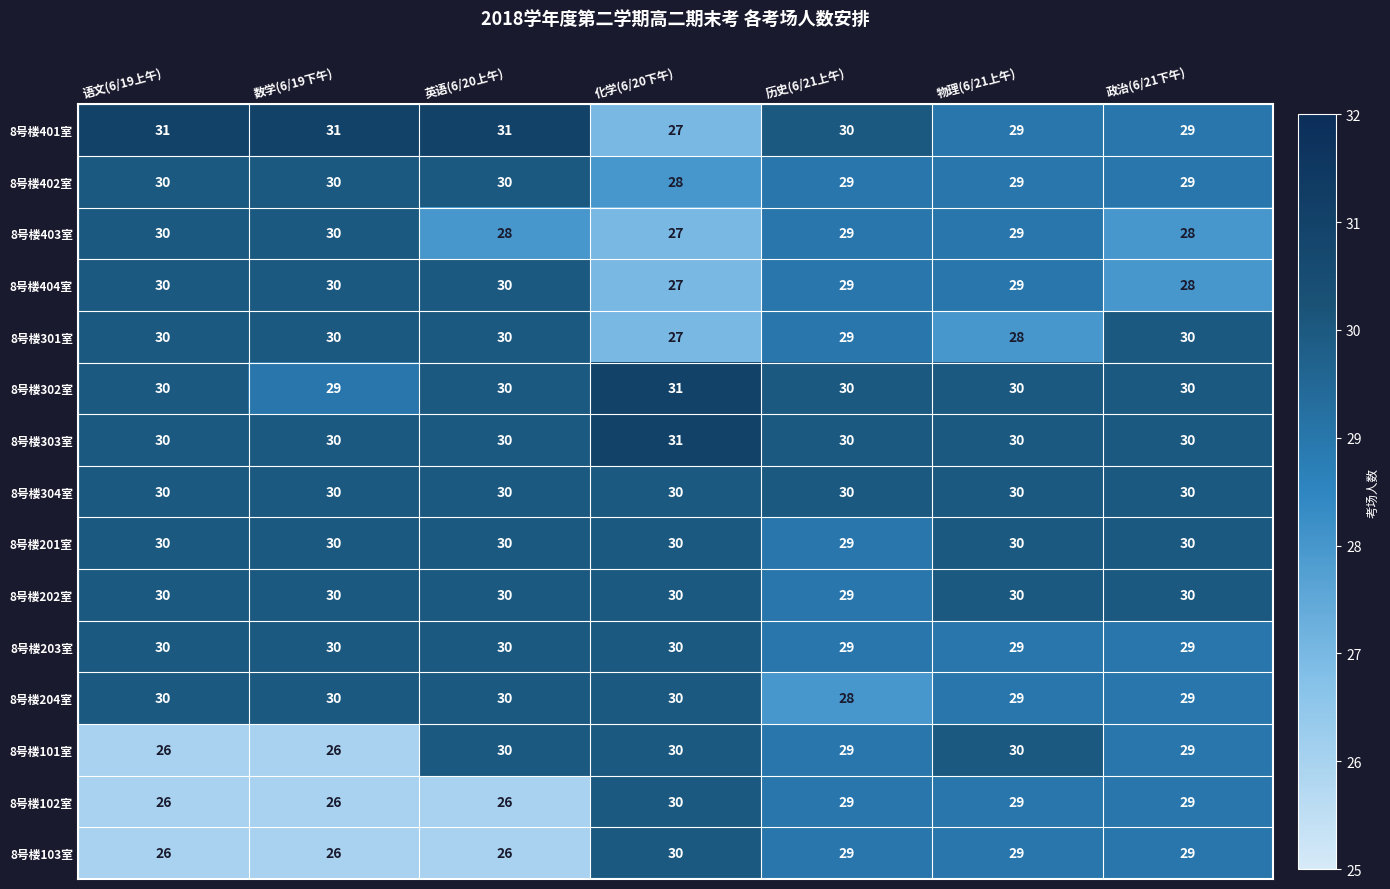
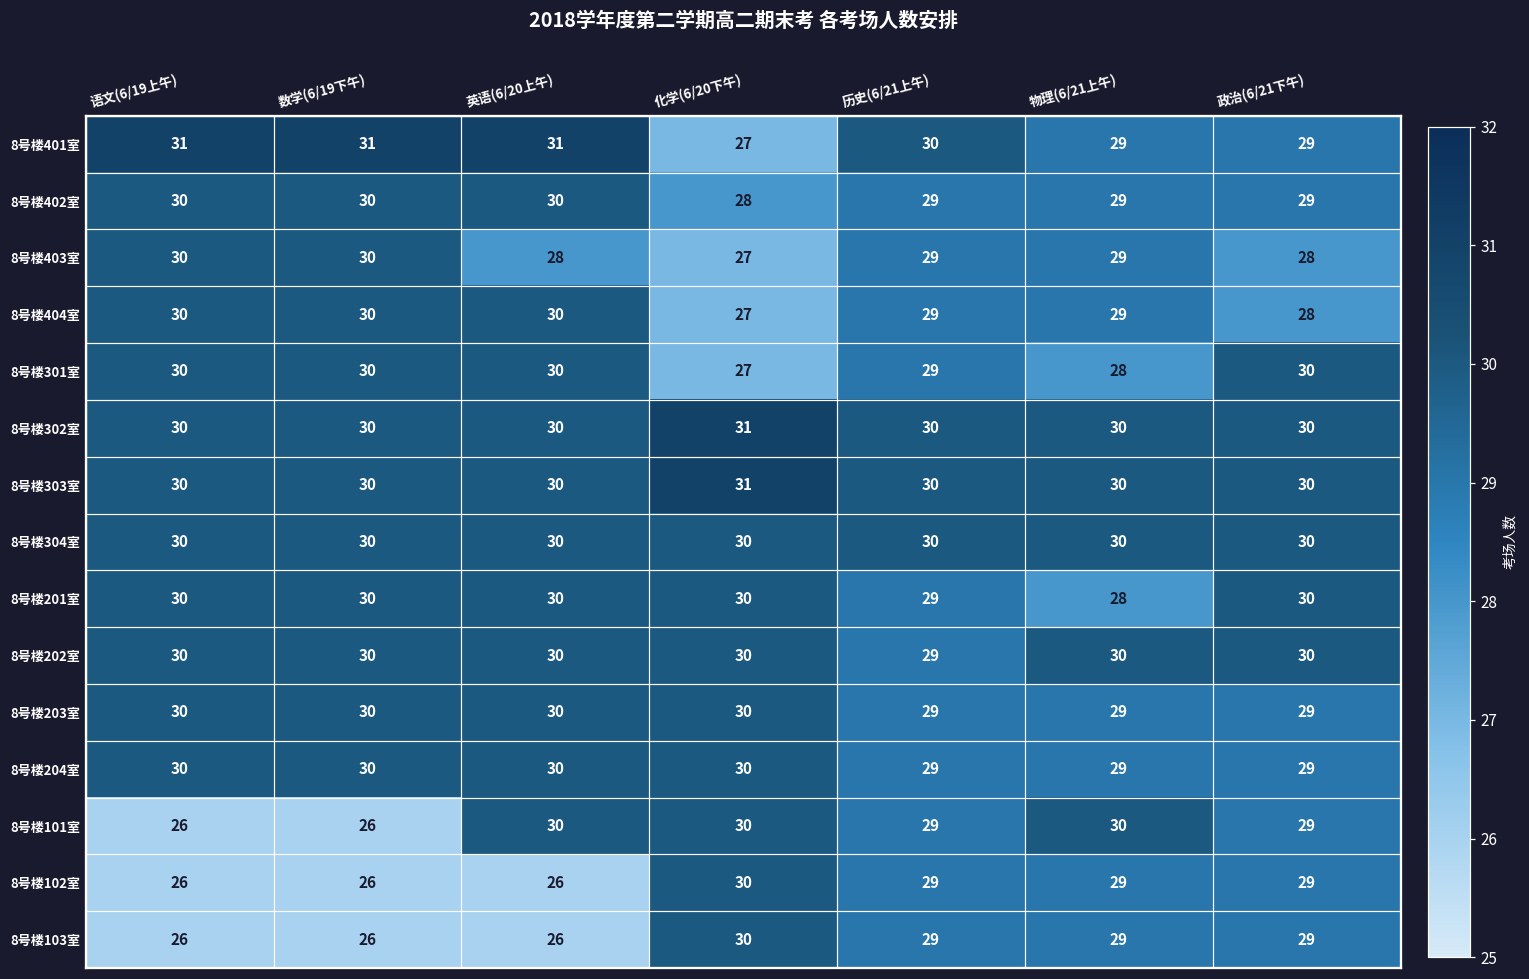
  {
    "8号楼401室": {
      "语文(6/19上午)": 31,
      "数学(6/19下午)": 31,
      "英语(6/20上午)": 31,
      "化学(6/20下午)": 27,
      "历史(6/21上午)": 30,
      "物理(6/21上午)": 29,
      "政治(6/21下午)": 29
    },
    "8号楼402室": {
      "语文(6/19上午)": 30,
      "数学(6/19下午)": 30,
      "英语(6/20上午)": 30,
      "化学(6/20下午)": 28,
      "历史(6/21上午)": 29,
      "物理(6/21上午)": 29,
      "政治(6/21下午)": 29
    },
    "8号楼403室": {
      "语文(6/19上午)": 30,
      "数学(6/19下午)": 30,
      "英语(6/20上午)": 28,
      "化学(6/20下午)": 27,
      "历史(6/21上午)": 29,
      "物理(6/21上午)": 29,
      "政治(6/21下午)": 28
    },
    "8号楼404室": {
      "语文(6/19上午)": 30,
      "数学(6/19下午)": 30,
      "英语(6/20上午)": 30,
      "化学(6/20下午)": 27,
      "历史(6/21上午)": 29,
      "物理(6/21上午)": 29,
      "政治(6/21下午)": 28
    },
    "8号楼301室": {
      "语文(6/19上午)": 30,
      "数学(6/19下午)": 30,
      "英语(6/20上午)": 30,
      "化学(6/20下午)": 27,
      "历史(6/21上午)": 29,
      "物理(6/21上午)": 28,
      "政治(6/21下午)": 30
    },
    "8号楼302室": {
      "语文(6/19上午)": 30,
-     "数学(6/19下午)": 29,
+     "数学(6/19下午)": 30,
      "英语(6/20上午)": 30,
      "化学(6/20下午)": 31,
      "历史(6/21上午)": 30,
      "物理(6/21上午)": 30,
      "政治(6/21下午)": 30
    },
    "8号楼303室": {
      "语文(6/19上午)": 30,
      "数学(6/19下午)": 30,
      "英语(6/20上午)": 30,
      "化学(6/20下午)": 31,
      "历史(6/21上午)": 30,
      "物理(6/21上午)": 30,
      "政治(6/21下午)": 30
    },
    "8号楼304室": {
      "语文(6/19上午)": 30,
      "数学(6/19下午)": 30,
      "英语(6/20上午)": 30,
      "化学(6/20下午)": 30,
      "历史(6/21上午)": 30,
      "物理(6/21上午)": 30,
      "政治(6/21下午)": 30
    },
    "8号楼201室": {
      "语文(6/19上午)": 30,
      "数学(6/19下午)": 30,
      "英语(6/20上午)": 30,
      "化学(6/20下午)": 30,
      "历史(6/21上午)": 29,
-     "物理(6/21上午)": 30,
+     "物理(6/21上午)": 28,
      "政治(6/21下午)": 30
    },
    "8号楼202室": {
      "语文(6/19上午)": 30,
      "数学(6/19下午)": 30,
      "英语(6/20上午)": 30,
      "化学(6/20下午)": 30,
      "历史(6/21上午)": 29,
      "物理(6/21上午)": 30,
      "政治(6/21下午)": 30
    },
    "8号楼203室": {
      "语文(6/19上午)": 30,
      "数学(6/19下午)": 30,
      "英语(6/20上午)": 30,
      "化学(6/20下午)": 30,
      "历史(6/21上午)": 29,
      "物理(6/21上午)": 29,
      "政治(6/21下午)": 29
    },
    "8号楼204室": {
      "语文(6/19上午)": 30,
      "数学(6/19下午)": 30,
      "英语(6/20上午)": 30,
      "化学(6/20下午)": 30,
-     "历史(6/21上午)": 28,
+     "历史(6/21上午)": 29,
      "物理(6/21上午)": 29,
      "政治(6/21下午)": 29
    },
    "8号楼101室": {
      "语文(6/19上午)": 26,
      "数学(6/19下午)": 26,
      "英语(6/20上午)": 30,
      "化学(6/20下午)": 30,
      "历史(6/21上午)": 29,
      "物理(6/21上午)": 30,
      "政治(6/21下午)": 29
    },
    "8号楼102室": {
      "语文(6/19上午)": 26,
      "数学(6/19下午)": 26,
      "英语(6/20上午)": 26,
      "化学(6/20下午)": 30,
      "历史(6/21上午)": 29,
      "物理(6/21上午)": 29,
      "政治(6/21下午)": 29
    },
    "8号楼103室": {
      "语文(6/19上午)": 26,
      "数学(6/19下午)": 26,
      "英语(6/20上午)": 26,
      "化学(6/20下午)": 30,
      "历史(6/21上午)": 29,
      "物理(6/21上午)": 29,
      "政治(6/21下午)": 29
    }
  }
